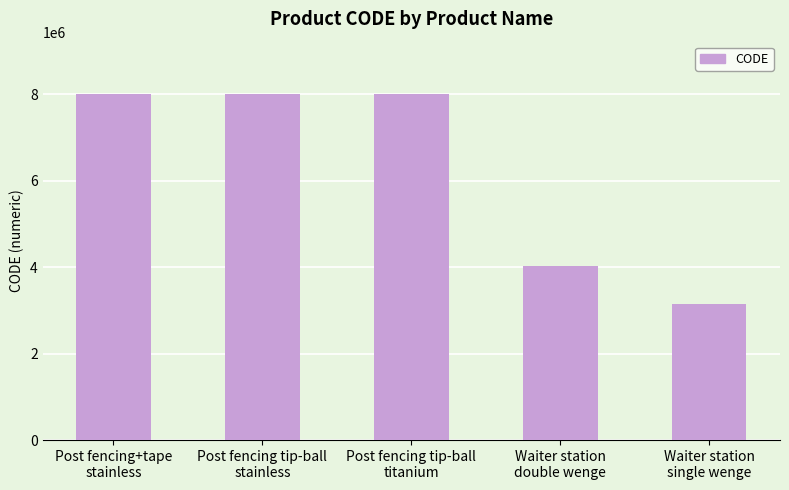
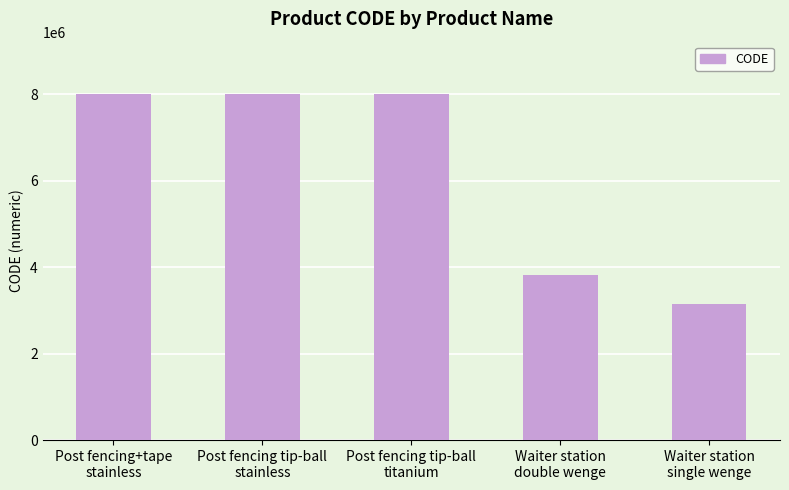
  {
    "Post fencing+tape stainless": 8000000,
    "Post fencing tip-ball stainless": 8000000,
    "Post fencing tip-ball titanium": 8000000,
-   "Waiter station double wenge": 4000000,
+   "Waiter station double wenge": 3800000,
    "Waiter station single wenge": 3200000
  }
